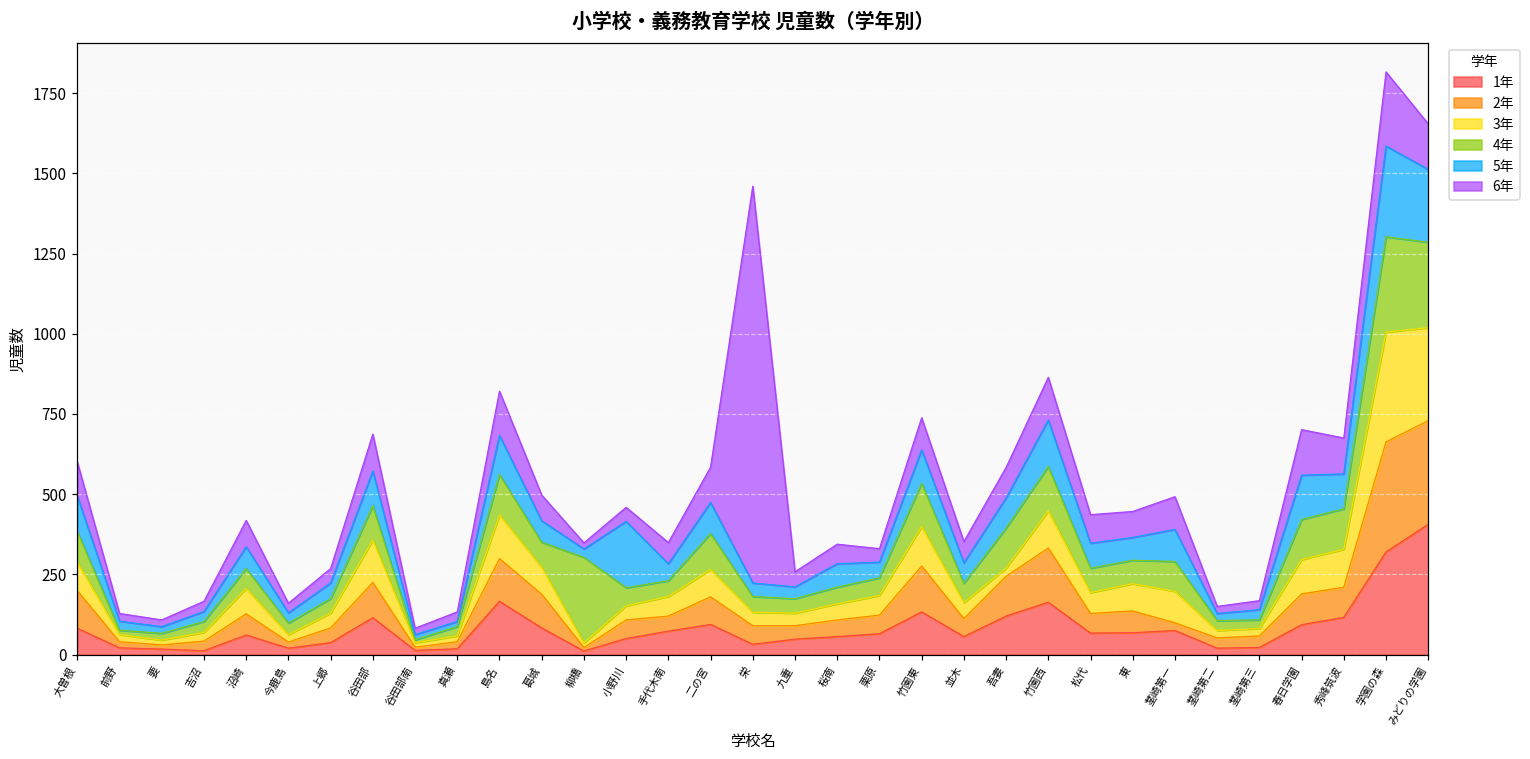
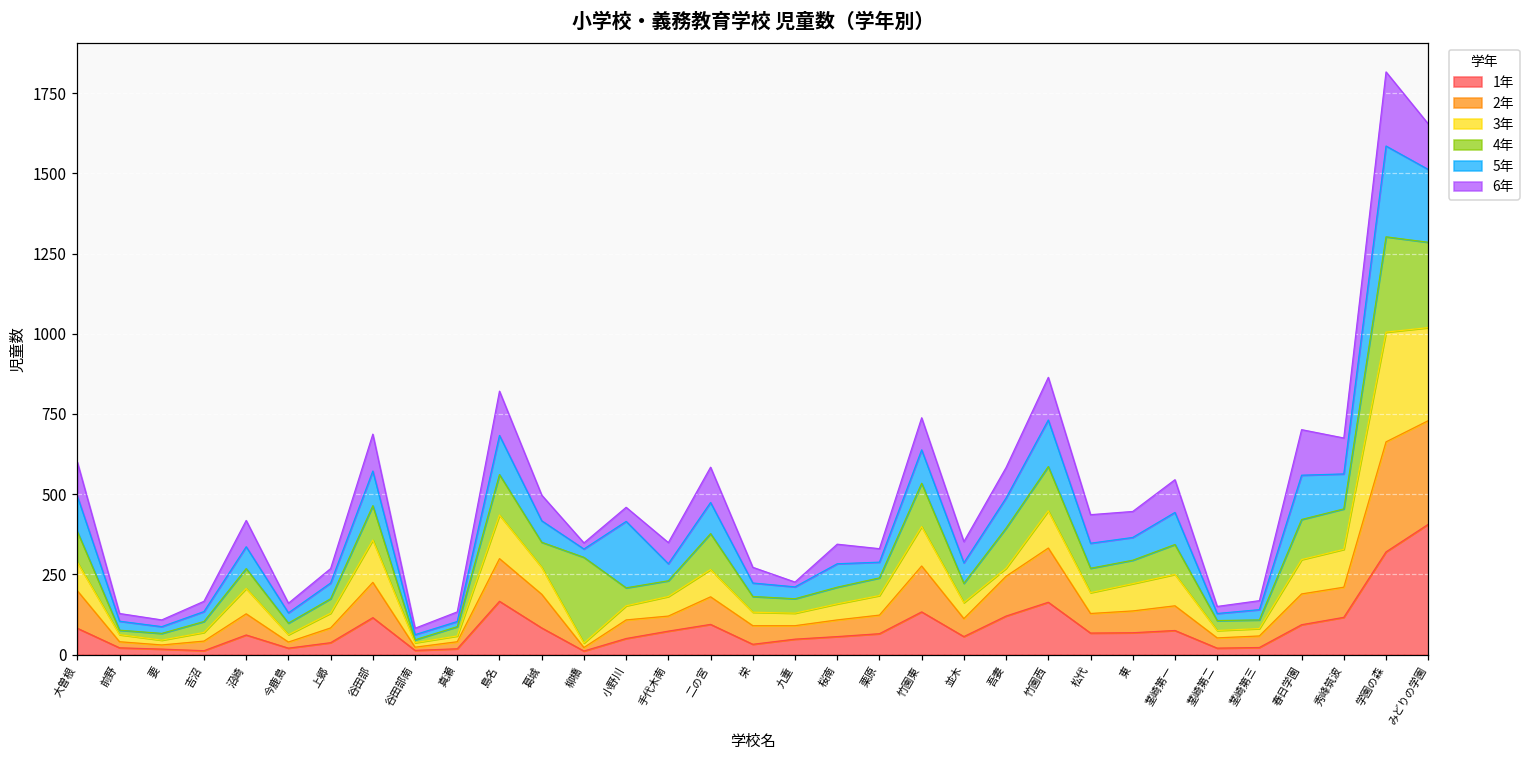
  {
    "1年": {
      "大曽根": 80,
      "前野": 20,
      "要": 20,
      "吉沼": 10,
      "沼崎": 60,
      "今鹿島": 20,
      "上郷": 40,
      "谷田部": 120,
      "谷田部南": 10,
      "真瀬": 20,
      "島名": 170,
      "葛城": 80,
      "柳橋": 10,
      "小野川": 50,
      "手代木南": 70,
      "二の宮": 90,
      "栄": 30,
      "九重": 50,
      "桜南": 60,
      "栗原": 70,
      "竹園東": 130,
      "並木": 60,
      "吾妻": 120,
      "竹園西": 160,
      "松代": 70,
      "東": 70,
      "茎崎第一": 80,
      "茎崎第二": 20,
      "茎崎第三": 20,
      "春日学園": 90,
      "秀峰筑波": 120,
      "学園の森": 320,
      "みどりの学園": 410
    },
    "2年": {
      "大曽根": 120,
      "前野": 20,
      "要": 10,
      "吉沼": 30,
      "沼崎": 70,
      "今鹿島": 20,
      "上郷": 50,
      "谷田部": 110,
      "谷田部南": 10,
      "真瀬": 20,
      "島名": 130,
      "葛城": 110,
      "柳橋": 10,
      "小野川": 60,
      "手代木南": 50,
      "二の宮": 90,
      "栄": 60,
      "九重": 40,
      "桜南": 50,
      "栗原": 60,
      "竹園東": 140,
      "並木": 60,
      "吾妻": 120,
      "竹園西": 170,
      "松代": 60,
      "東": 70,
-     "茎崎第一": 20,
+     "茎崎第一": 80,
      "茎崎第二": 30,
      "茎崎第三": 40,
      "春日学園": 100,
      "秀峰筑波": 90,
      "学園の森": 340,
      "みどりの学園": 320
    },
    "3年": {
      "大曽根": 90,
      "前野": 20,
      "要": 20,
      "吉沼": 30,
      "沼崎": 80,
      "今鹿島": 20,
      "上郷": 50,
      "谷田部": 130,
      "谷田部南": 10,
      "真瀬": 20,
      "島名": 140,
      "葛城": 80,
      "柳橋": 10,
      "小野川": 40,
      "手代木南": 60,
      "二の宮": 90,
      "栄": 40,
      "九重": 40,
      "桜南": 50,
      "栗原": 60,
      "竹園東": 120,
      "並木": 50,
      "吾妻": 30,
      "竹園西": 120,
      "松代": 70,
      "東": 90,
      "茎崎第一": 100,
      "茎崎第二": 20,
      "茎崎第三": 20,
      "春日学園": 110,
      "秀峰筑波": 120,
      "学園の森": 340,
      "みどりの学園": 290
    },
    "4年": {
      "大曽根": 100,
      "前野": 10,
      "要": 20,
      "吉沼": 30,
      "沼崎": 60,
      "今鹿島": 40,
      "上郷": 50,
      "谷田部": 110,
      "谷田部南": 10,
      "真瀬": 30,
      "島名": 130,
      "葛城": 80,
      "柳橋": 270,
      "小野川": 60,
      "手代木南": 50,
      "二の宮": 110,
      "栄": 50,
      "九重": 50,
      "桜南": 50,
      "栗原": 60,
      "竹園東": 140,
      "並木": 60,
      "吾妻": 130,
      "竹園西": 140,
      "松代": 80,
      "東": 70,
      "茎崎第一": 90,
      "茎崎第二": 30,
      "茎崎第三": 30,
      "春日学園": 130,
      "秀峰筑波": 130,
      "学園の森": 300,
      "みどりの学園": 270
    },
    "5年": {
      "大曽根": 110,
      "前野": 30,
      "要": 20,
      "吉沼": 30,
      "沼崎": 70,
      "今鹿島": 30,
      "上郷": 50,
      "谷田部": 110,
      "谷田部南": 20,
      "真瀬": 20,
      "島名": 120,
      "葛城": 70,
      "柳橋": 30,
      "小野川": 210,
      "手代木南": 50,
      "二の宮": 100,
      "栄": 40,
      "九重": 40,
      "桜南": 70,
      "栗原": 50,
      "竹園東": 100,
      "並木": 60,
      "吾妻": 90,
      "竹園西": 150,
      "松代": 80,
      "東": 70,
      "茎崎第一": 100,
      "茎崎第二": 20,
      "茎崎第三": 30,
      "春日学園": 140,
      "秀峰筑波": 110,
      "学園の森": 280,
      "みどりの学園": 230
    },
    "6年": {
      "大曽根": 110,
      "前野": 20,
      "要": 20,
      "吉沼": 30,
      "沼崎": 80,
      "今鹿島": 30,
      "上郷": 50,
      "谷田部": 120,
      "谷田部南": 20,
      "真瀬": 30,
      "島名": 140,
      "葛城": 80,
      "柳橋": 20,
      "小野川": 40,
      "手代木南": 70,
      "二の宮": 110,
-     "栄": 1240,
-     "九重": 50,
+     "栄": 50,
+     "九重": 20,
      "桜南": 60,
      "栗原": 40,
      "竹園東": 100,
      "並木": 70,
      "吾妻": 100,
      "竹園西": 130,
      "松代": 90,
      "東": 80,
      "茎崎第一": 100,
      "茎崎第二": 20,
      "茎崎第三": 30,
      "春日学園": 140,
      "秀峰筑波": 110,
      "学園の森": 230,
      "みどりの学園": 140
    }
  }
